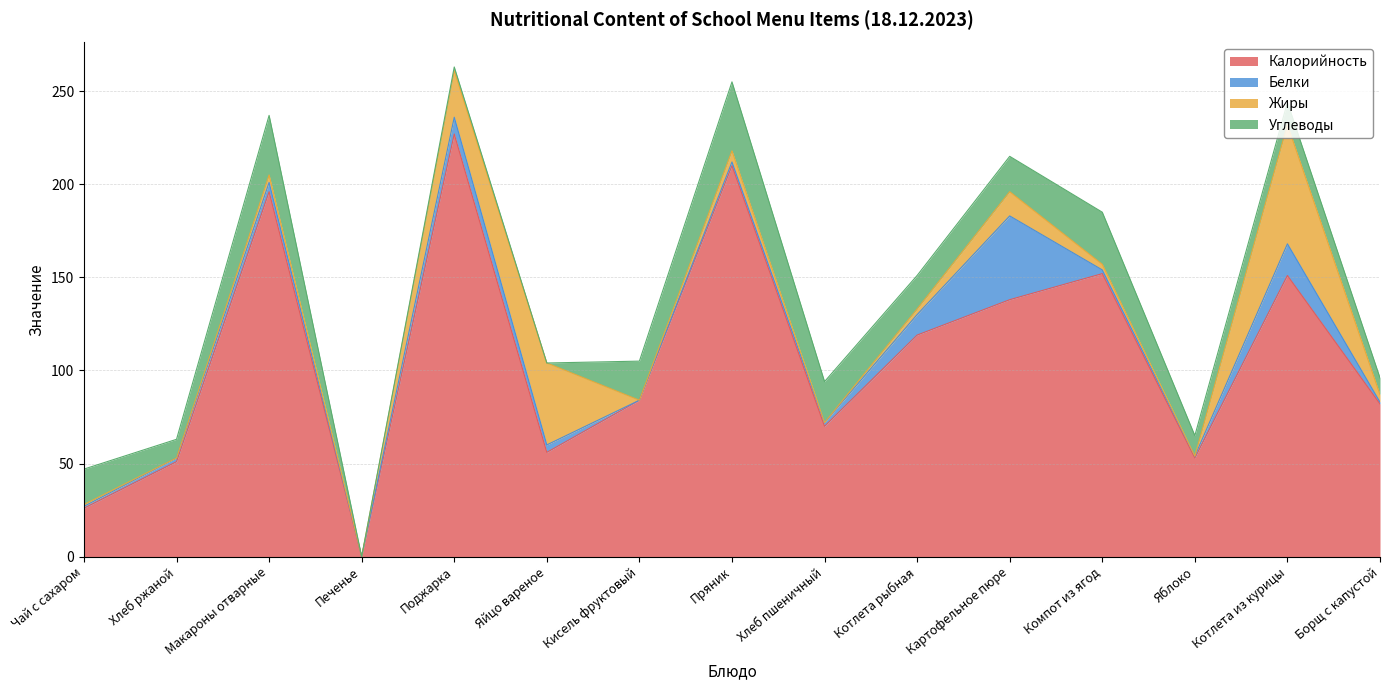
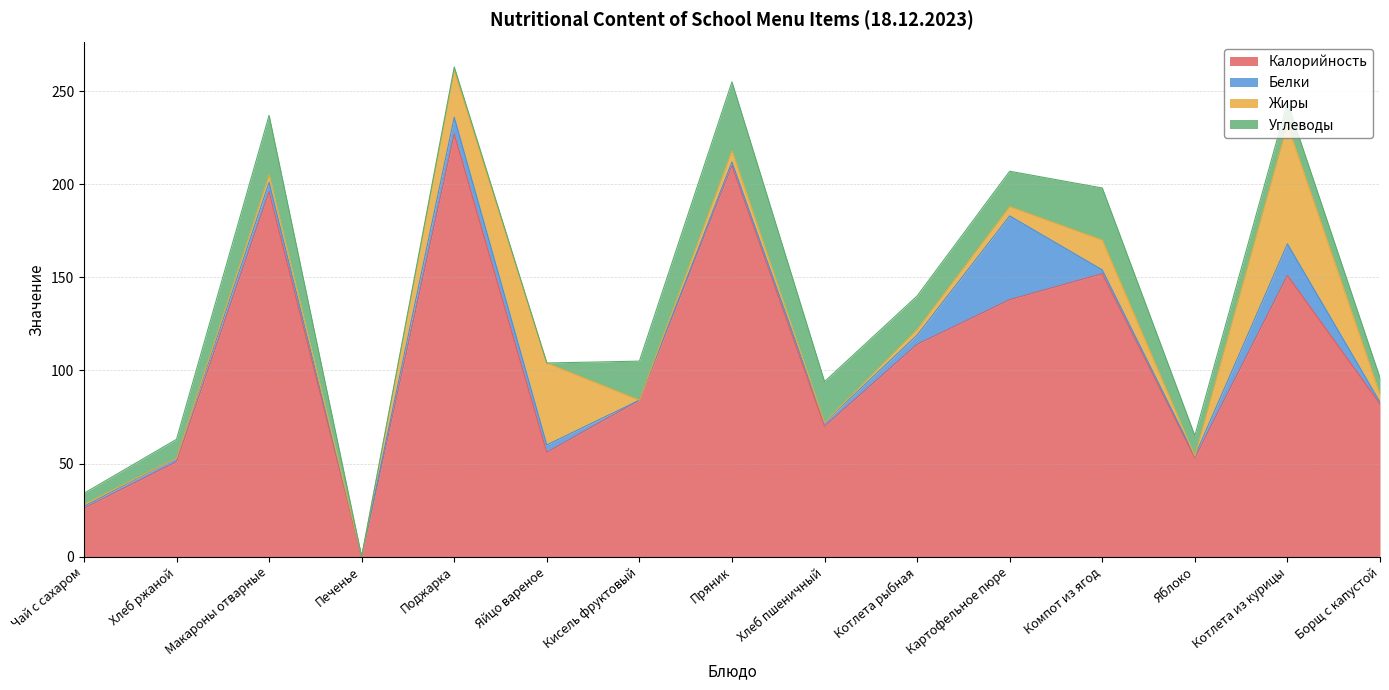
  {
    "Калорийность": {
      "Хлеб ржаной": 51,
      "Макароны отварные": 196,
      "Поджарка": 227,
      "Яйцо вареное": 56,
      "Пряник": 210,
      "Хлеб пшеничный": 70,
-     "Котлета рыбная": 119,
+     "Котлета рыбная": 114,
      "Картофельное пюре": 138,
      "Компот из ягод": 152,
      "Котлета из курицы": 151
    },
    "Белки": {
      "Макароны отварные": 5,
      "Поджарка": 9,
      "Яйцо вареное": 4,
      "Пряник": 2,
-     "Котлета рыбная": 11,
+     "Котлета рыбная": 5,
      "Картофельное пюре": 45,
      "Компот из ягод": 2,
      "Котлета из курицы": 17
    },
    "Жиры": {
      "Макароны отварные": 4,
      "Поджарка": 25,
      "Пряник": 6,
      "Котлета рыбная": 3,
-     "Картофельное пюре": 13,
-     "Компот из ягод": 3,
+     "Картофельное пюре": 5,
+     "Компот из ягод": 16,
      "Борщ с капустой": 4
    },
    "Углеводы": {
-     "Чай с сахаром": 19,
+     "Чай с сахаром": 6,
      "Хлеб ржаной": 10,
      "Макароны отварные": 32,
      "Поджарка": 2,
      "Кисель фруктовый": 21,
      "Пряник": 37,
      "Хлеб пшеничный": 22,
      "Котлета рыбная": 18,
      "Картофельное пюре": 19,
      "Компот из ягод": 28,
      "Яблоко": 11,
      "Борщ с капустой": 9
    }
  }
